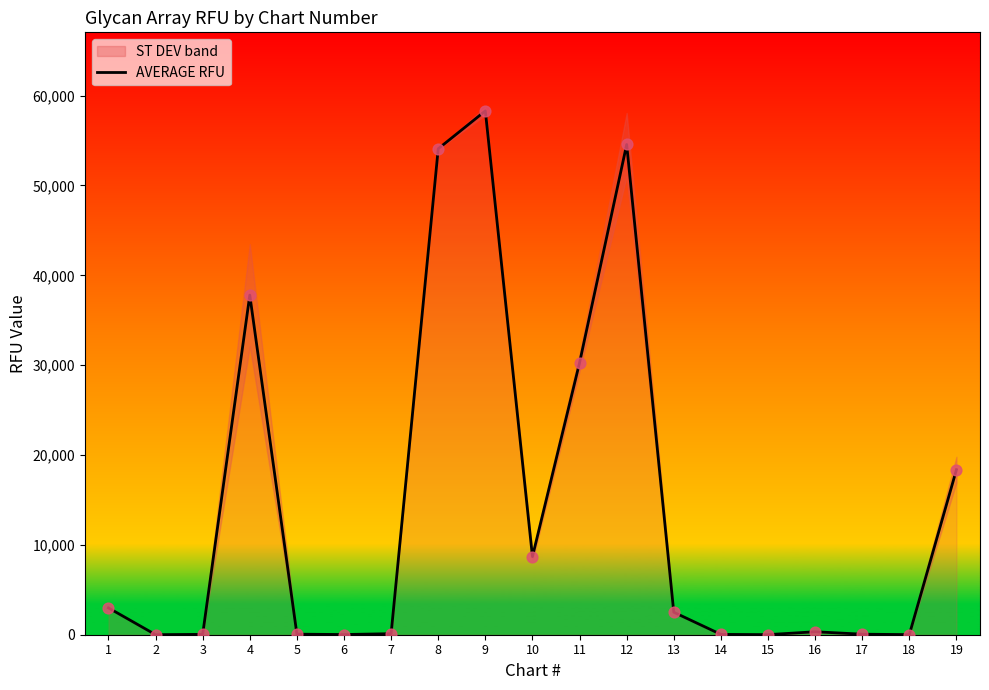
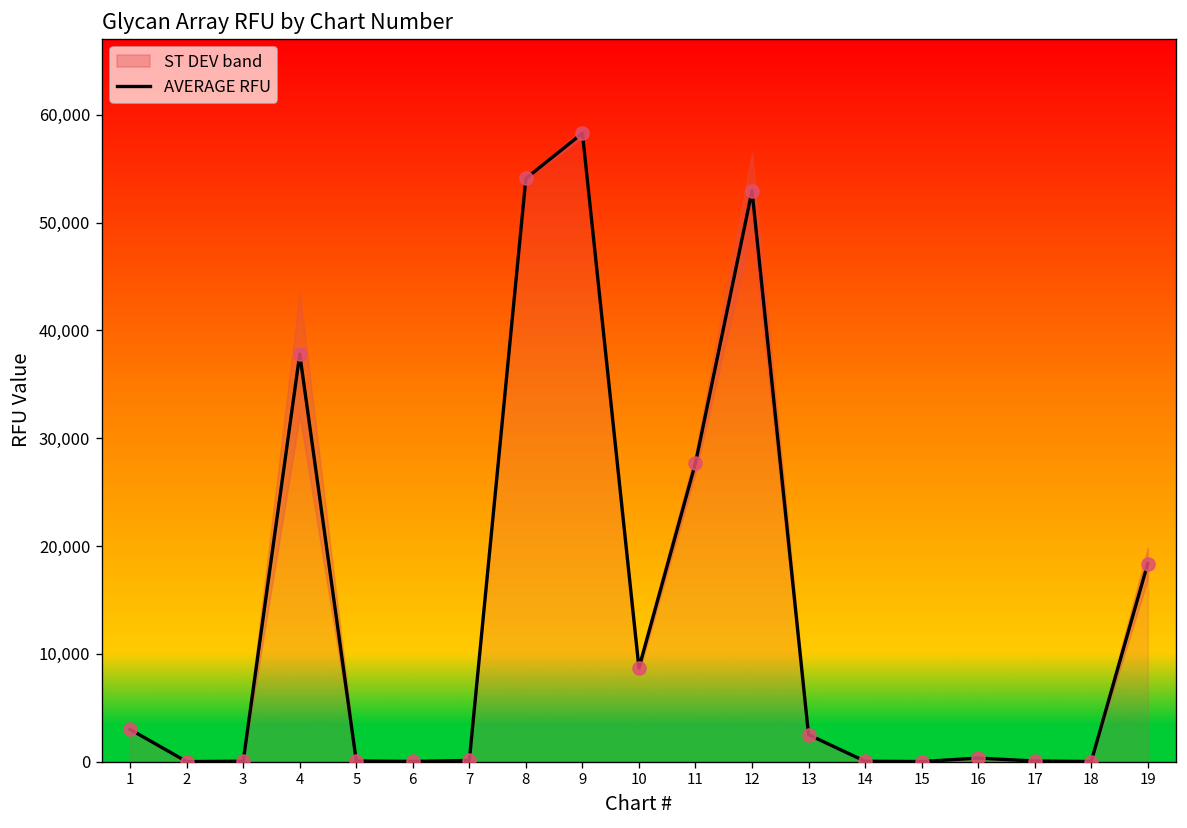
  {
    "AVERAGE RFU": {
      "4": "38,000",
      "9": "58,000",
      "10": "9,000",
-     "11": "30,000",
-     "12": "55,000",
+     "11": "28,000",
+     "12": "53,000",
      "19": "18,000"
    }
  }
